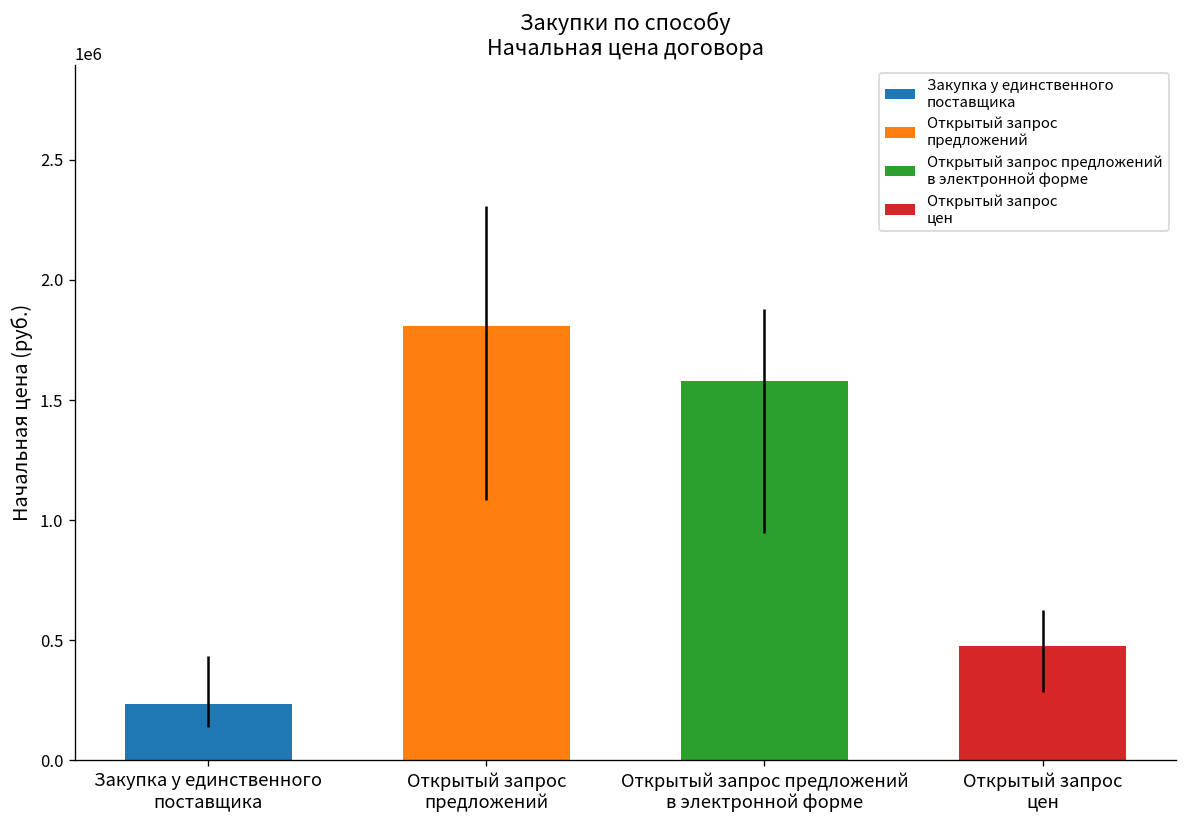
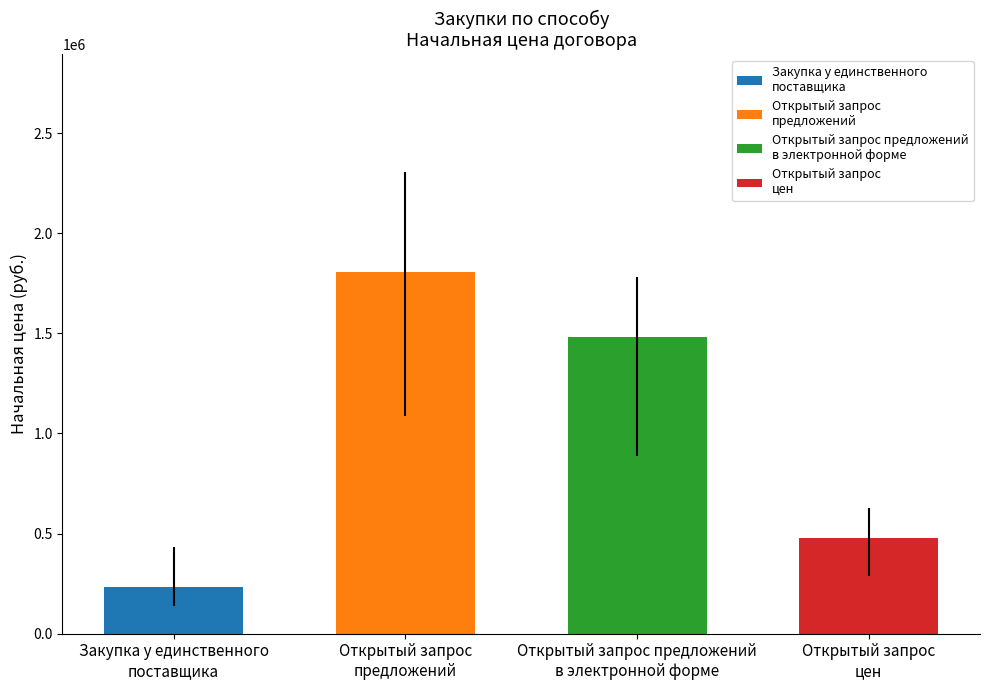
  {
    "Закупка у единственного поставщика": 230000,
    "Открытый запрос предложений": 1810000,
-   "Открытый запрос предложений в электронной форме": 1580000,
+   "Открытый запрос предложений в электронной форме": 1480000,
    "Открытый запрос цен": 480000
  }
